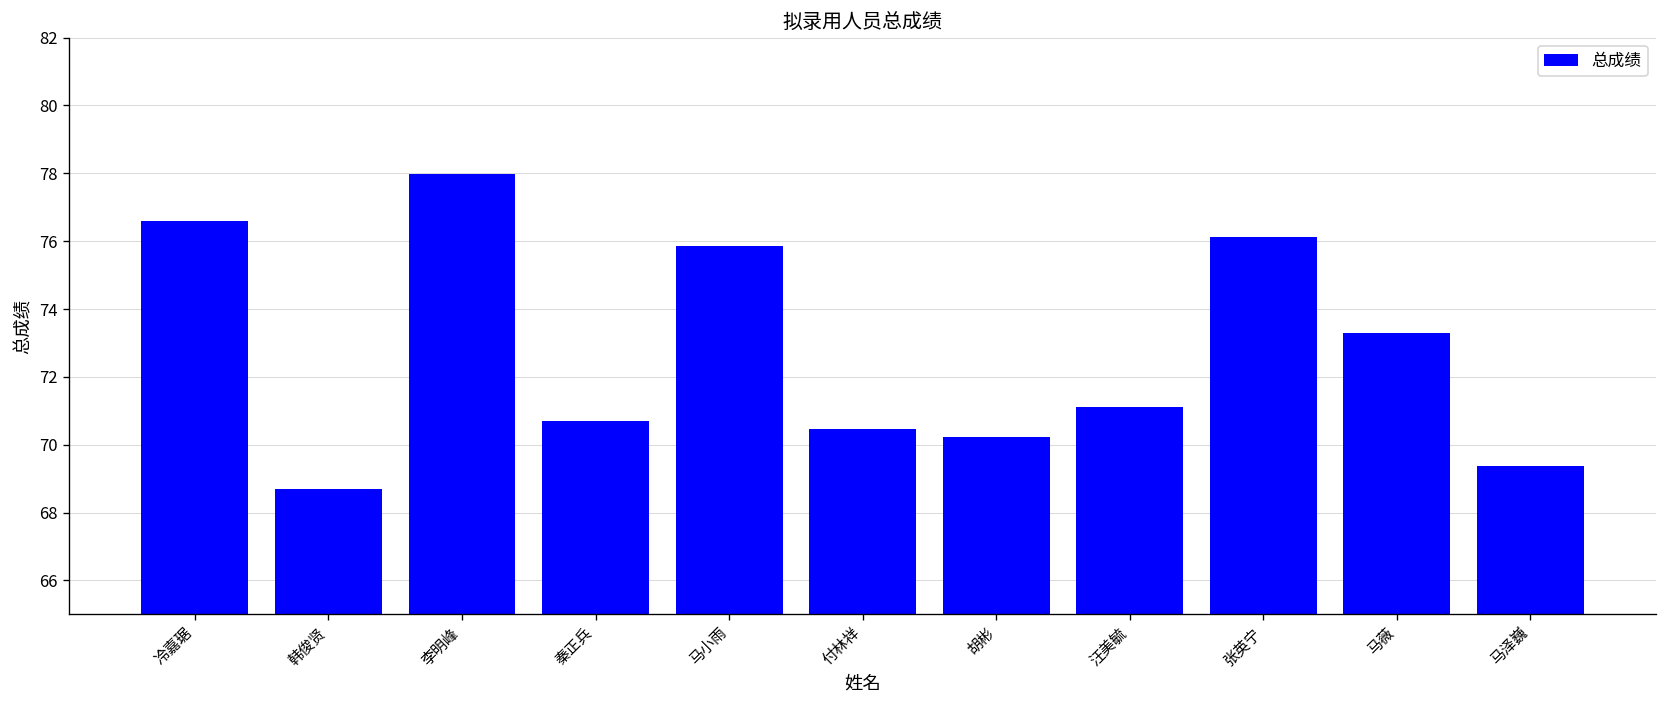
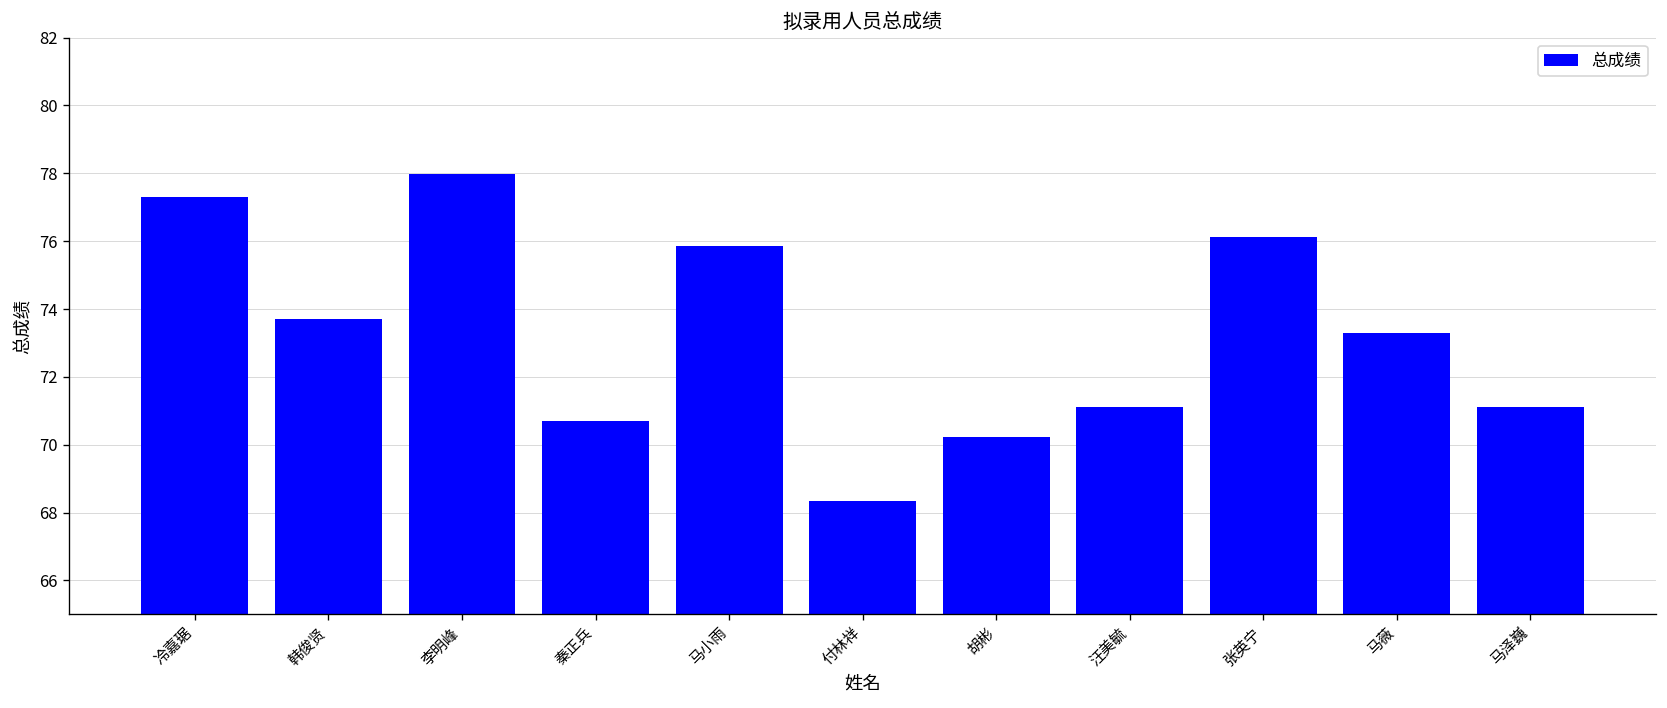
  {
-   "冷嘉琚": 76.6,
-   "韩俊贤": 68.7,
+   "冷嘉琚": 77.3,
+   "韩俊贤": 73.7,
    "李明峰": 78.0,
    "秦正兵": 70.7,
    "马小雨": 75.9,
-   "付林祥": 70.5,
+   "付林祥": 68.3,
    "胡彬": 70.2,
    "汪美毓": 71.1,
    "张英宁": 76.1,
    "马薇": 73.3,
-   "马泽巍": 69.4
+   "马泽巍": 71.1
  }
